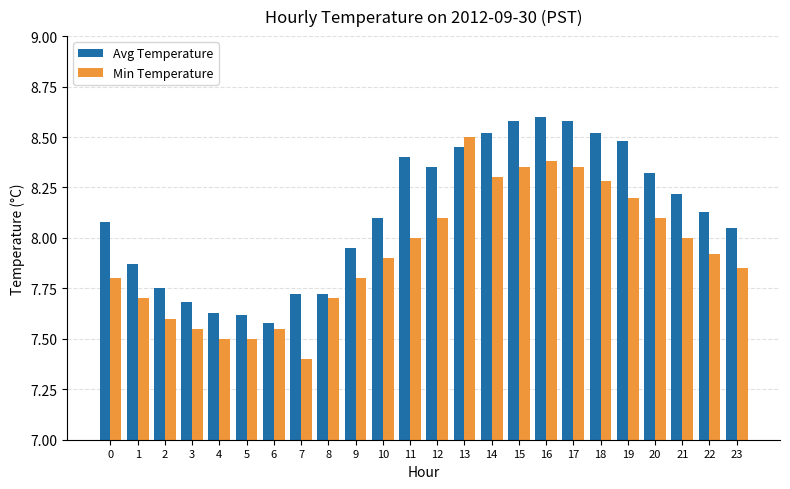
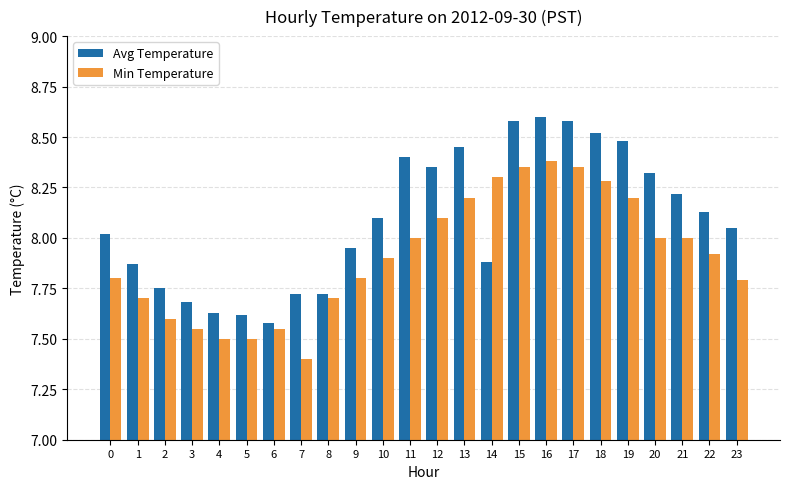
  {
    "Avg Temperature": {
-     "0": 8.08,
+     "0": 8.02,
      "1": 7.87,
      "2": 7.75,
      "3": 7.68,
      "4": 7.63,
      "5": 7.62,
      "6": 7.58,
      "7": 7.72,
      "8": 7.72,
      "9": 7.95,
      "10": 8.10,
      "11": 8.40,
      "12": 8.35,
      "13": 8.45,
-     "14": 8.52,
+     "14": 7.88,
      "15": 8.58,
      "16": 8.60,
      "17": 8.58,
      "18": 8.52,
      "19": 8.48,
      "20": 8.32,
      "21": 8.22,
      "22": 8.13,
      "23": 8.05
    },
    "Min Temperature": {
      "0": 7.80,
      "1": 7.70,
      "2": 7.60,
      "3": 7.55,
      "4": 7.50,
      "5": 7.50,
      "6": 7.55,
      "7": 7.40,
      "8": 7.70,
      "9": 7.80,
      "10": 7.90,
      "11": 8.00,
      "12": 8.10,
-     "13": 8.5,
+     "13": 8.2,
      "14": 8.30,
      "15": 8.35,
      "16": 8.38,
      "17": 8.35,
      "18": 8.28,
      "19": 8.20,
-     "20": 8.1,
+     "20": 8.0,
      "21": 8.00,
      "22": 7.92,
-     "23": 7.85
+     "23": 7.79
    }
  }
